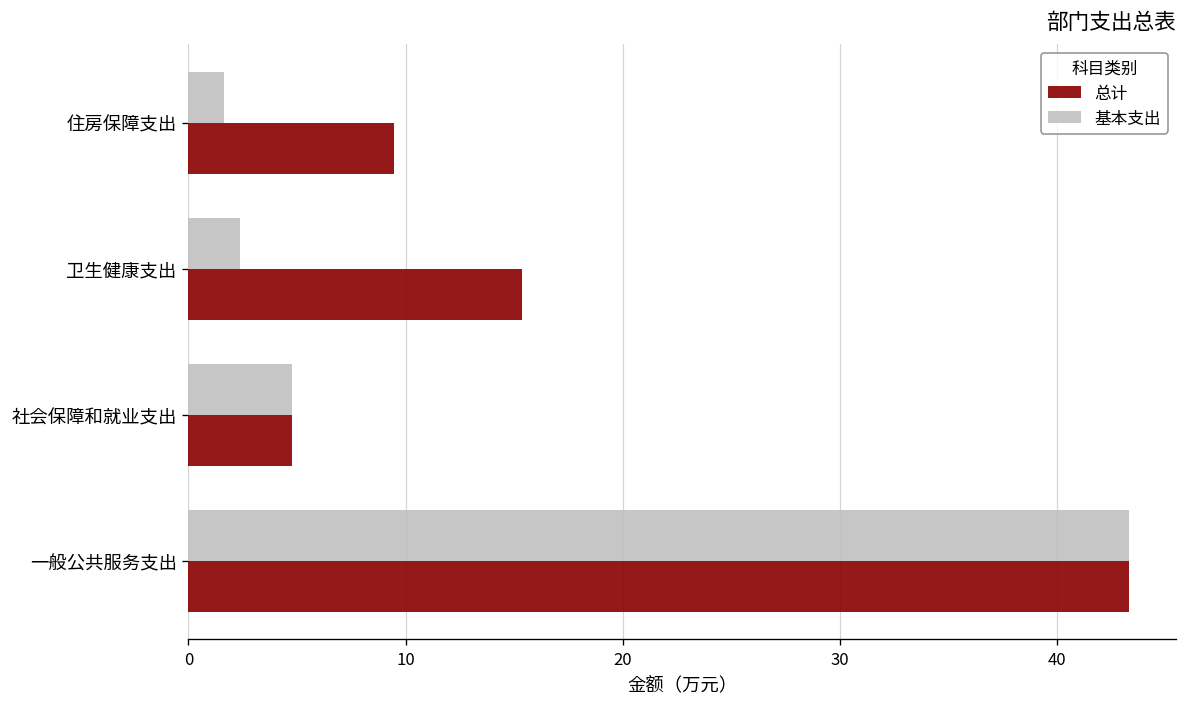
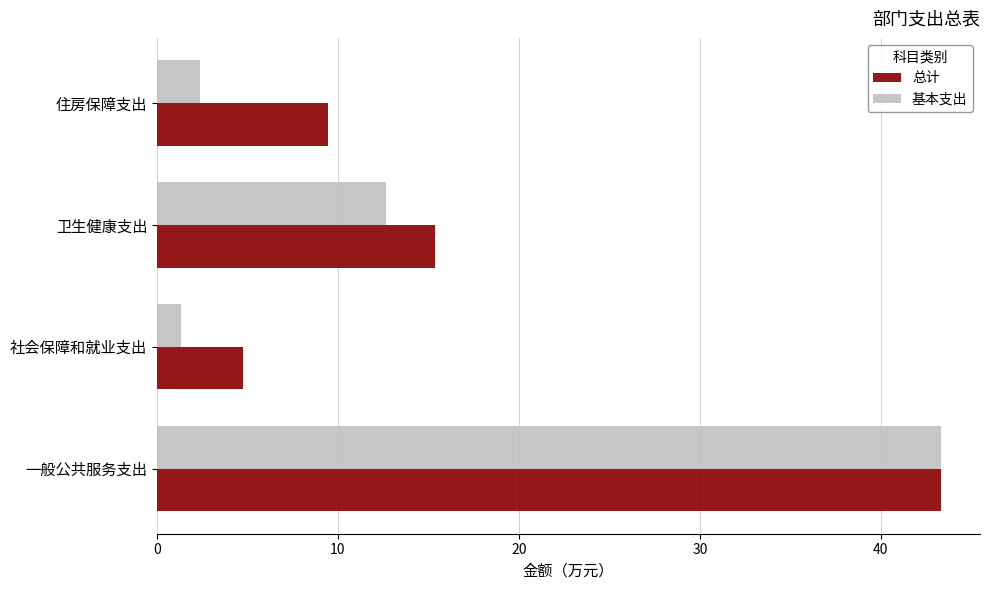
  {
    "总计": {
      "住房保障支出": 9.5,
      "卫生健康支出": 15.4,
      "社会保障和就业支出": 4.8,
      "一般公共服务支出": 43.3
    },
    "基本支出": {
-     "住房保障支出": 1.6,
-     "卫生健康支出": 2.4,
-     "社会保障和就业支出": 4.8,
+     "住房保障支出": 2.4,
+     "卫生健康支出": 12.7,
+     "社会保障和就业支出": 1.3,
      "一般公共服务支出": 43.3
    }
  }
